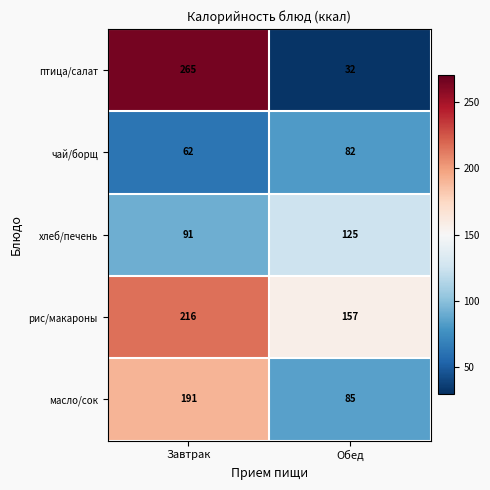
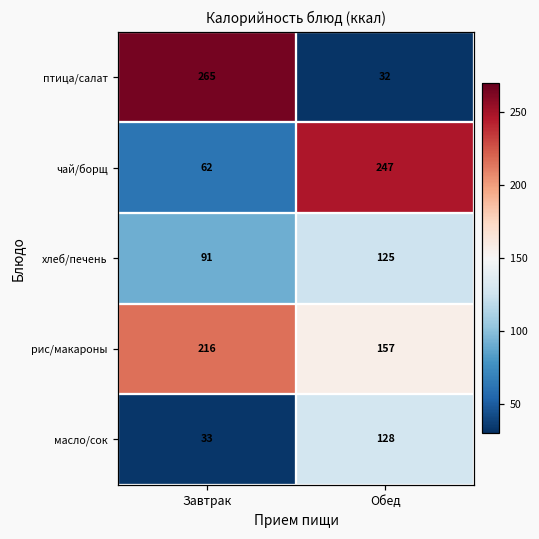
  {
    "птица/салат": {
      "Завтрак": 265,
      "Обед": 32
    },
    "чай/борщ": {
      "Завтрак": 62,
-     "Обед": 82
+     "Обед": 247
    },
    "хлеб/печень": {
      "Завтрак": 91,
      "Обед": 125
    },
    "рис/макароны": {
      "Завтрак": 216,
      "Обед": 157
    },
    "масло/сок": {
-     "Завтрак": 191,
-     "Обед": 85
+     "Завтрак": 33,
+     "Обед": 128
    }
  }
